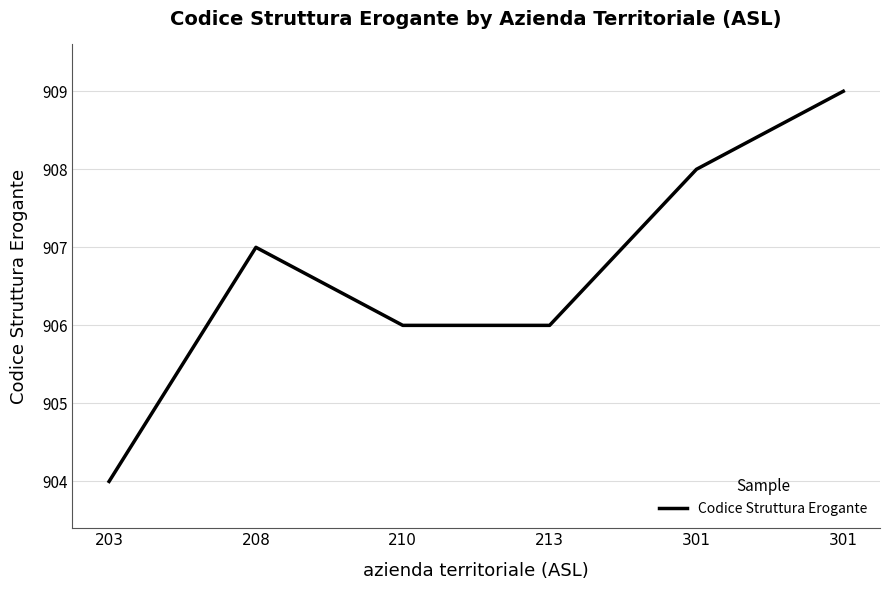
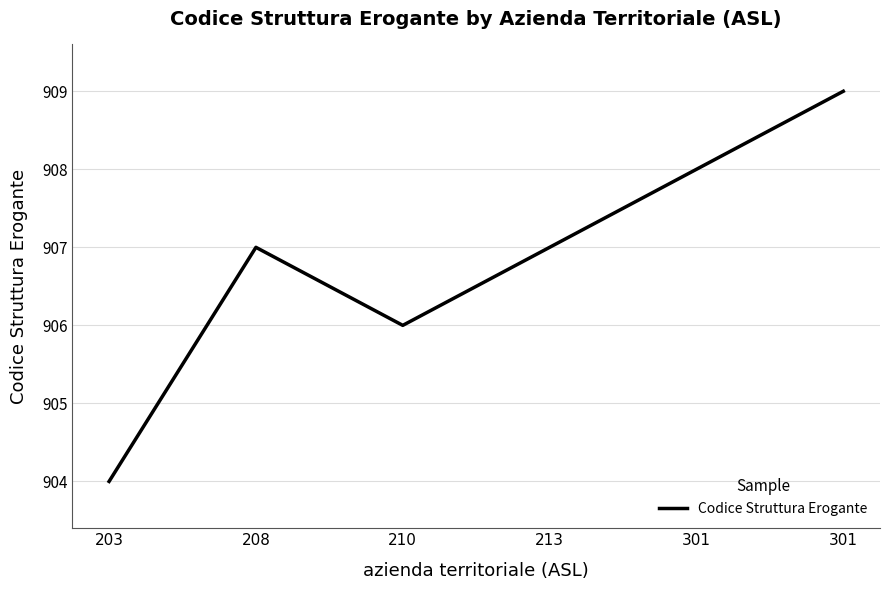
  {
    "203": 904,
    "208": 907,
    "210": 906,
-   "213": 906
+   "213": 907
  }
